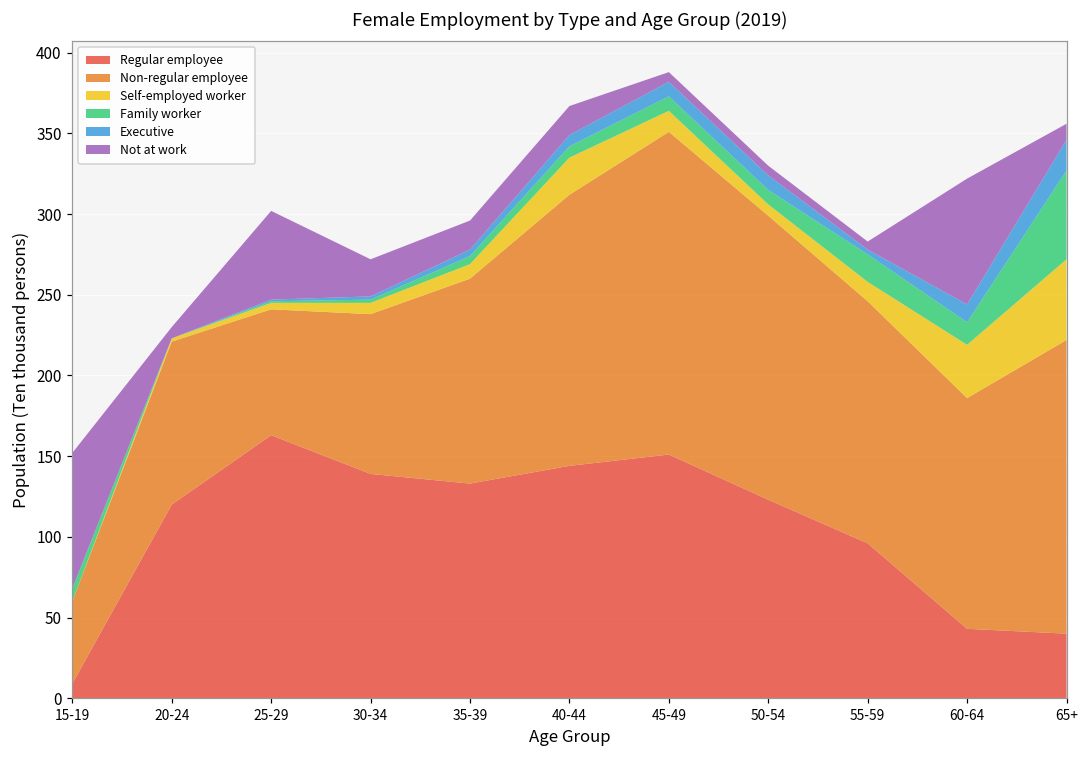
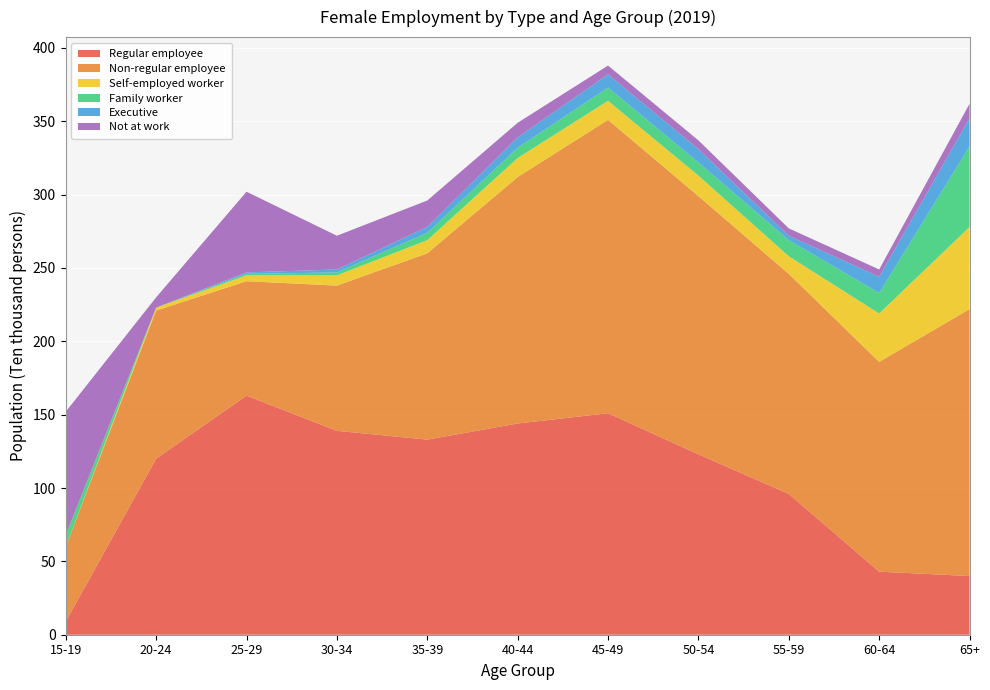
  {
    "Self-employed worker": {
      "30-34": 7,
      "35-39": 9,
-     "40-44": 23,
+     "40-44": 13,
      "45-49": 13,
-     "50-54": 7,
+     "50-54": 14,
      "55-59": 12,
      "60-64": 33,
-     "65+": 50
+     "65+": 56
    },
    "Family worker": {
      "30-34": 2,
      "35-39": 5,
      "40-44": 7,
      "45-49": 9,
      "50-54": 9,
-     "55-59": 17,
+     "55-59": 11,
      "60-64": 14,
      "65+": 55
    },
    "Executive": {
      "30-34": 2,
      "35-39": 4,
      "40-44": 7,
      "45-49": 9,
      "50-54": 9,
      "55-59": 3,
      "60-64": 11,
      "65+": 19
    },
    "Not at work": {
      "15-19": 84,
      "20-24": 7,
      "25-29": 55,
      "30-34": 23,
      "35-39": 18,
-     "40-44": 18,
+     "40-44": 10,
      "45-49": 6,
      "50-54": 6,
      "55-59": 5,
-     "60-64": 78,
+     "60-64": 5,
      "65+": 10
    }
  }
